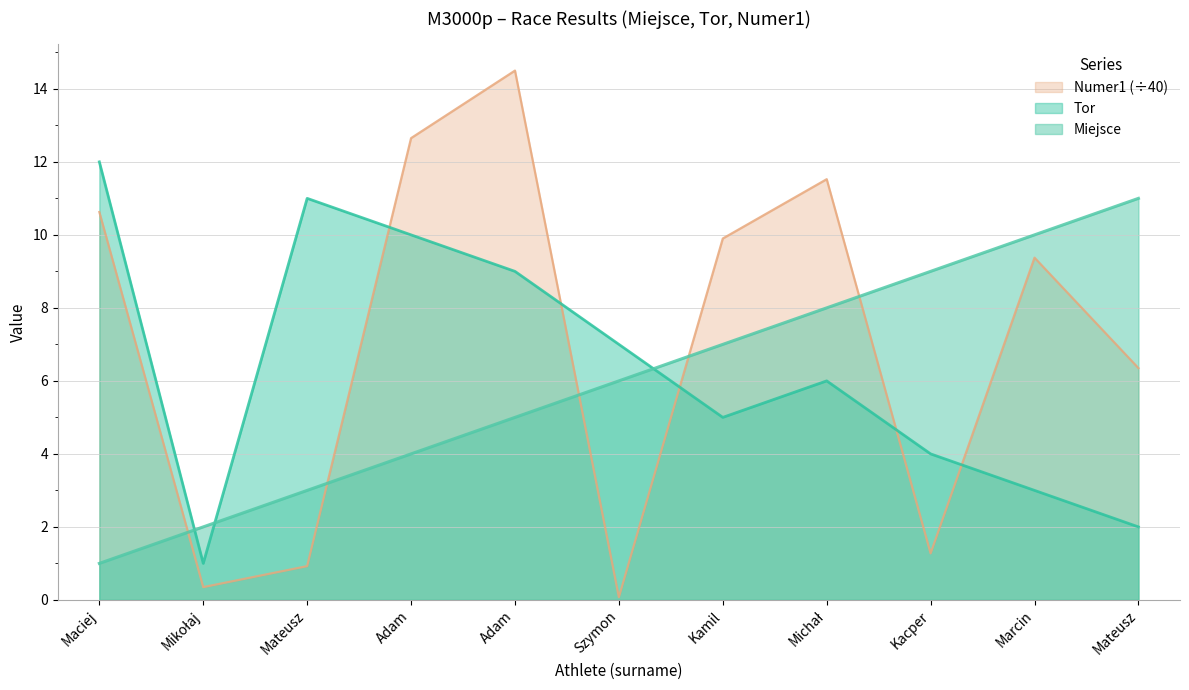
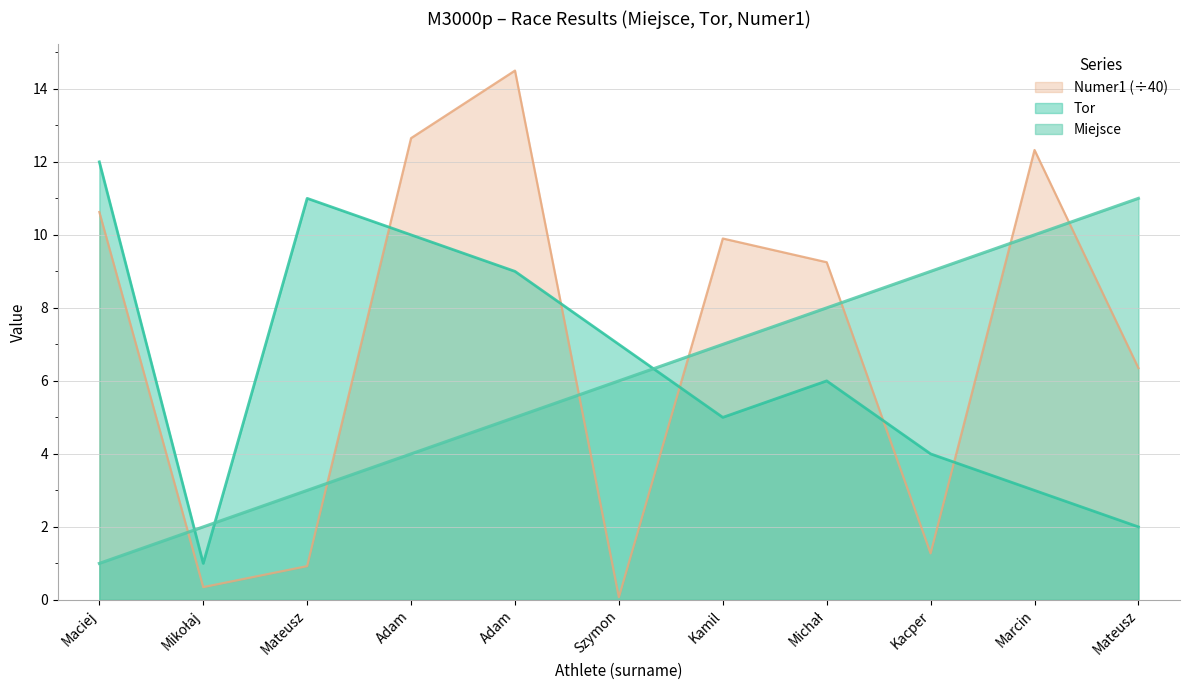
  {
    "Numer1 (÷40)": {
      "Maciej": 10.6,
      "Mikołaj": 0.4,
      "Szymon": 0.1,
      "Kamil": 9.9,
-     "Michał": 11.5,
+     "Michał": 9.3,
      "Kacper": 1.3,
-     "Marcin": 9.4
+     "Marcin": 12.3
    }
  }
